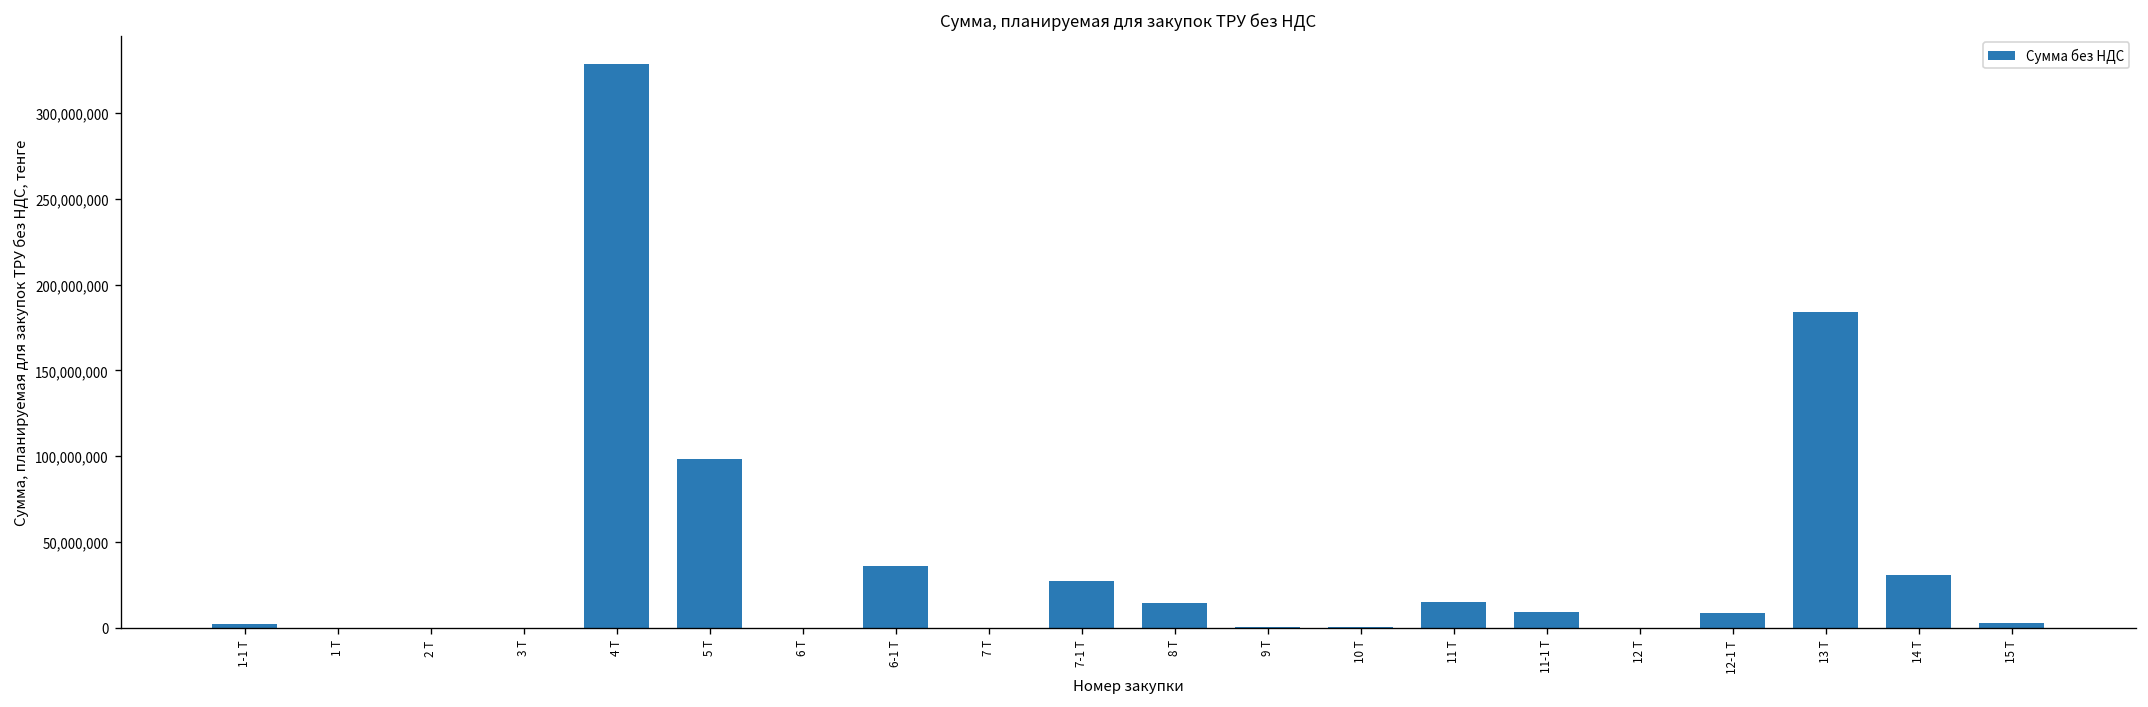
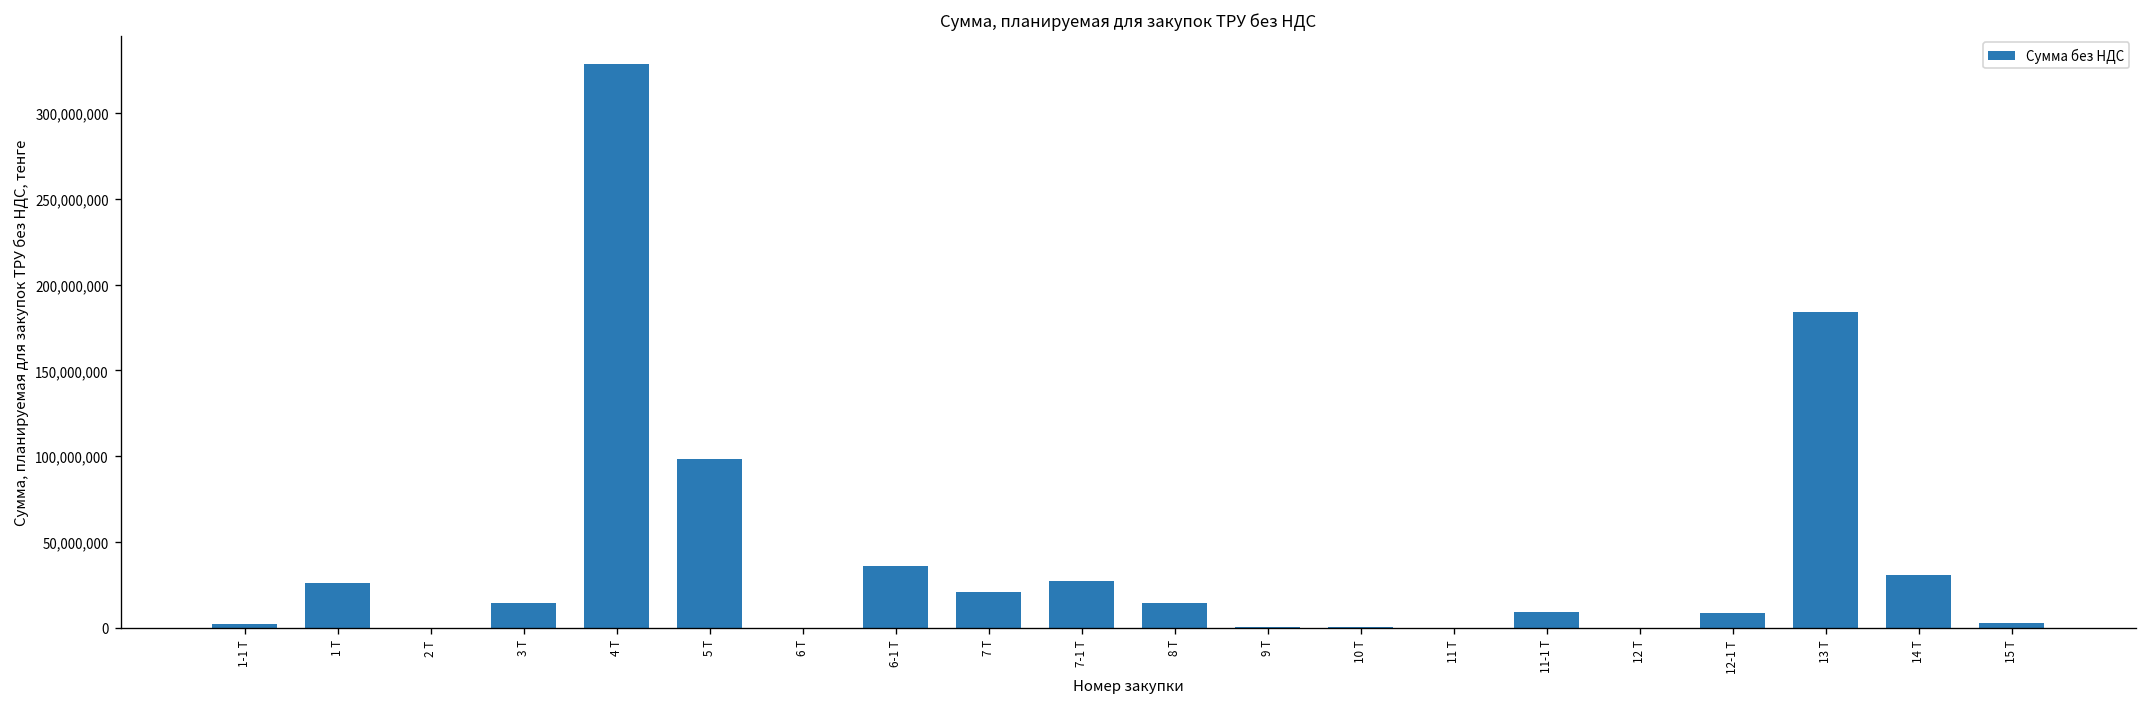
  {
    "1-1 Т": "2,000,000",
-   "1 Т": "0",
+   "1 Т": "26,000,000",
    "2 Т": "0",
-   "3 Т": "0",
+   "3 Т": "14,000,000",
    "4 Т": "329,000,000",
    "5 Т": "98,000,000",
    "6 Т": "0",
    "6-1 Т": "36,000,000",
-   "7 Т": "0",
+   "7 Т": "21,000,000",
    "7-1 Т": "27,000,000",
    "8 Т": "14,000,000",
-   "11 Т": "15,000,000",
+   "11 Т": "0",
    "11-1 Т": "9,000,000",
    "12 Т": "0",
    "12-1 Т": "9,000,000",
    "13 Т": "184,000,000",
    "14 Т": "31,000,000",
    "15 Т": "2,000,000"
  }
